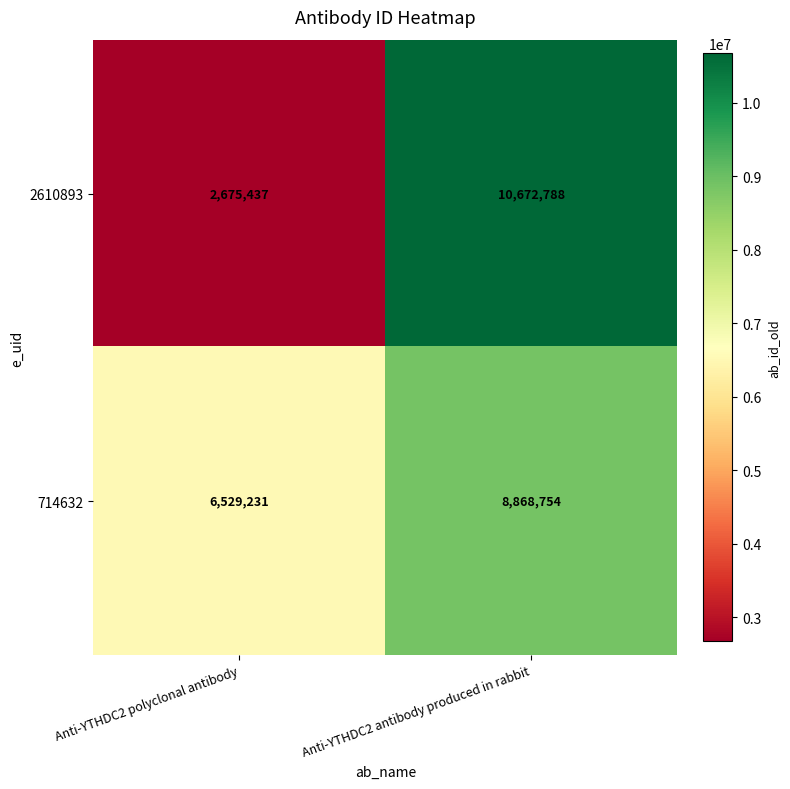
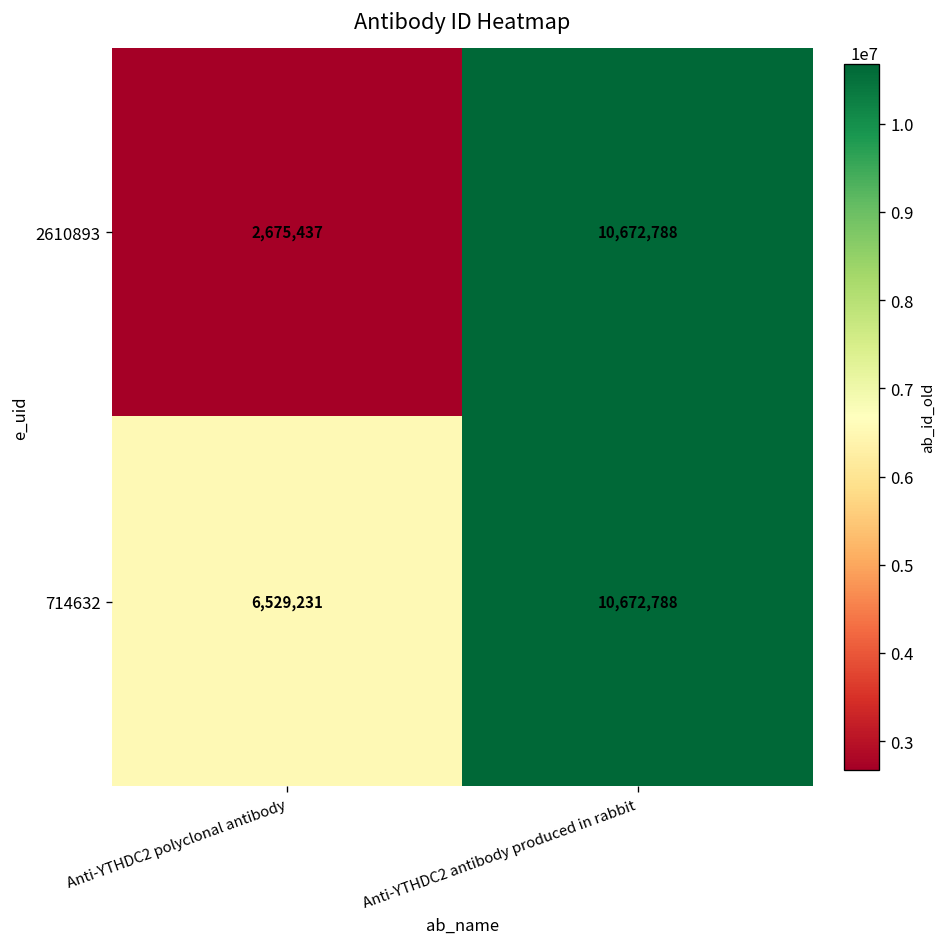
  {
    "2610893": {
      "Anti-YTHDC2 polyclonal antibody": "2,675,437",
      "Anti-YTHDC2 antibody produced in rabbit": "10,672,788"
    },
    "714632": {
      "Anti-YTHDC2 polyclonal antibody": "6,529,231",
-     "Anti-YTHDC2 antibody produced in rabbit": "8,868,754"
+     "Anti-YTHDC2 antibody produced in rabbit": "10,672,788"
    }
  }
